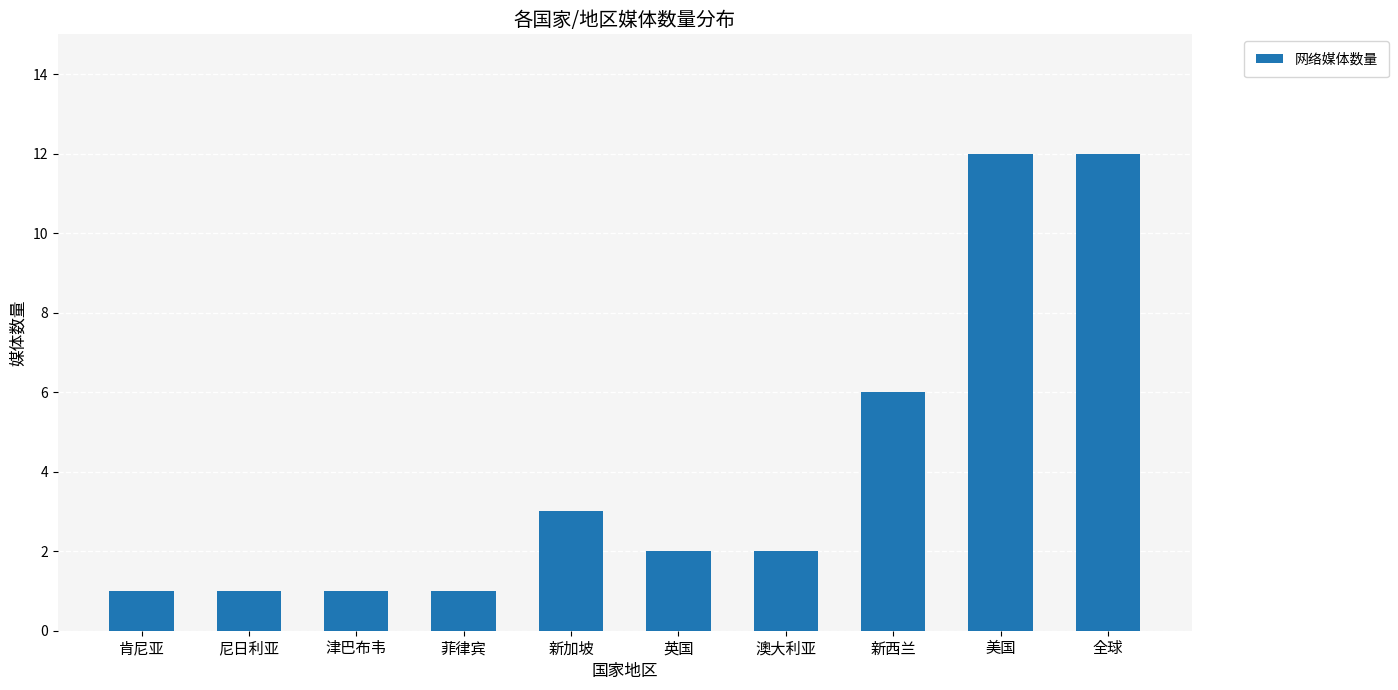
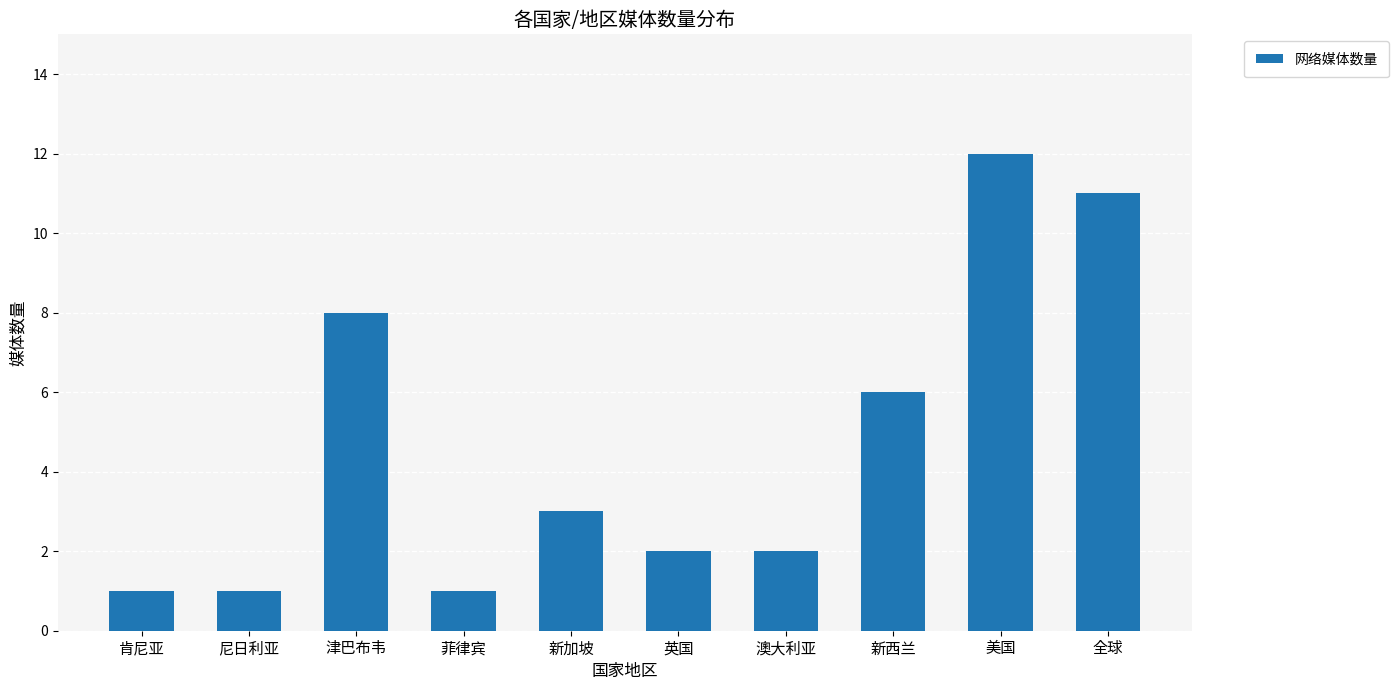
  {
    "肯尼亚": 1,
    "尼日利亚": 1,
-   "津巴布韦": 1,
+   "津巴布韦": 8,
    "菲律宾": 1,
    "新加坡": 3,
    "英国": 2,
    "澳大利亚": 2,
    "新西兰": 6,
    "美国": 12,
-   "全球": 12
+   "全球": 11
  }
